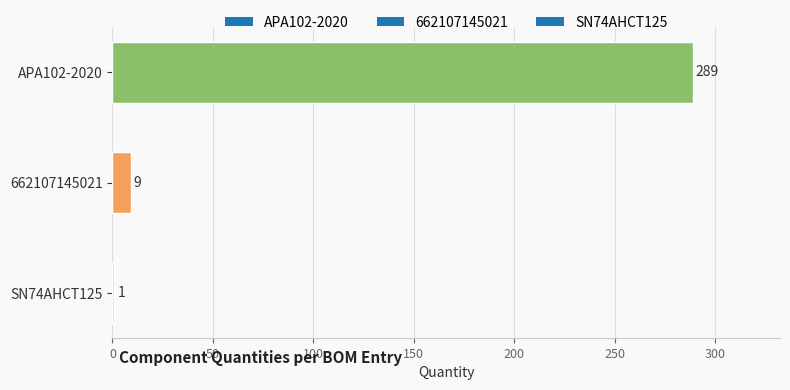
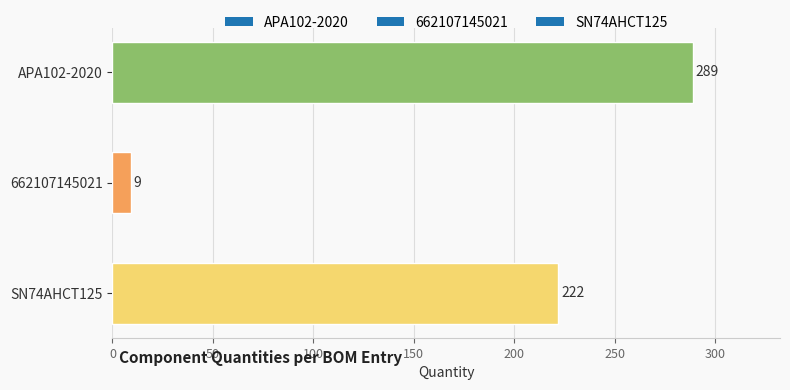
  {
    "APA102-2020": 289,
    "662107145021": 9,
-   "SN74AHCT125": 1
+   "SN74AHCT125": 222
  }
